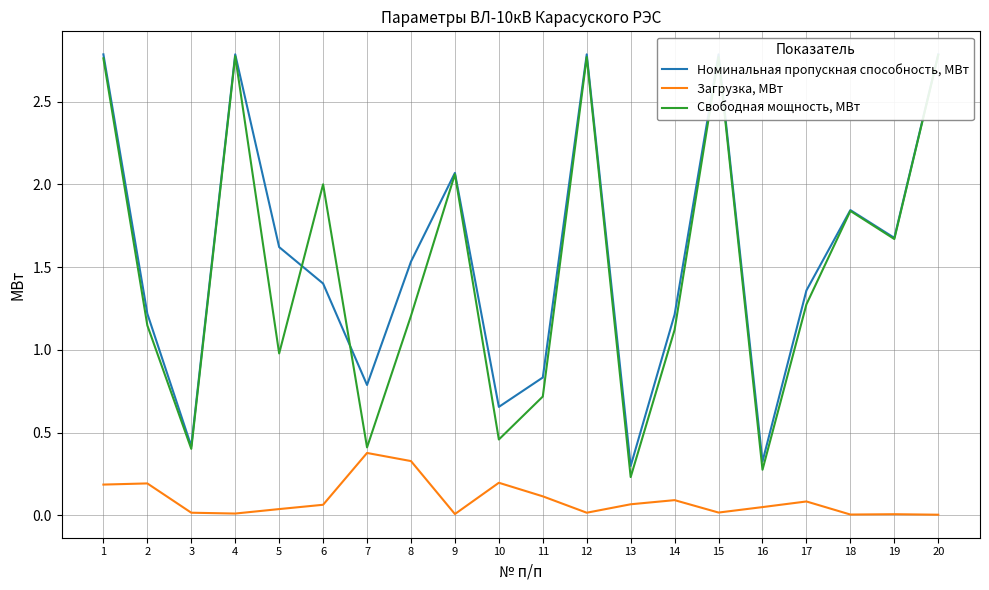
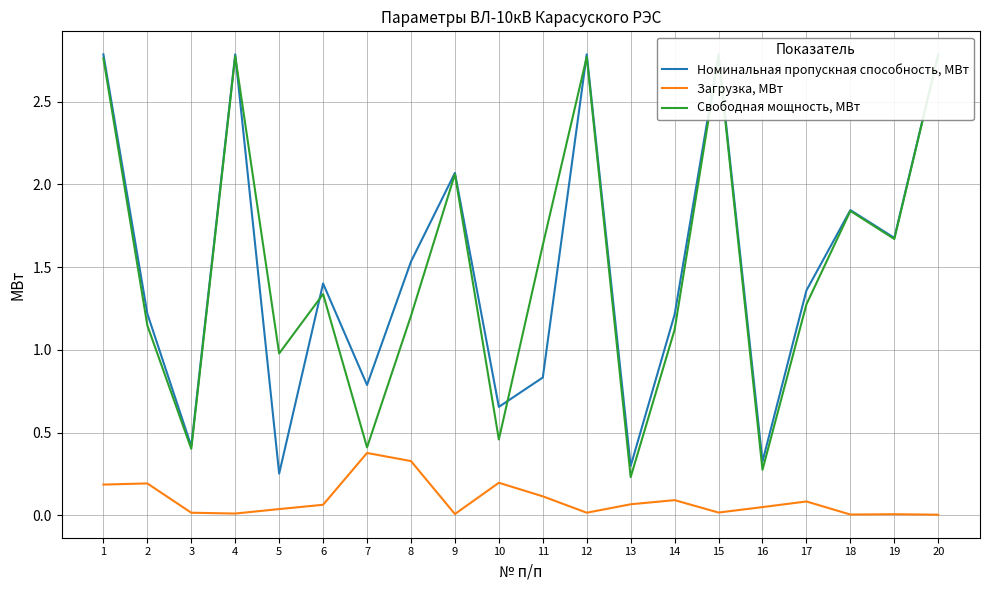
  {
    "Номинальная пропускная способность, МВт": {
      "1": 2.79,
      "2": 1.22,
      "3": 0.42,
-     "5": 1.62,
+     "5": 0.25,
      "6": 1.40,
      "7": 0.79,
      "8": 1.53,
      "10": 0.66,
      "11": 0.83,
      "12": 2.79,
      "13": 0.30,
      "14": 1.21,
      "16": 0.33,
      "17": 1.36
    },
    "Загрузка, МВт": {
      "1": 0.19,
      "2": 0.19,
      "3": 0.02,
      "4": 0.01,
      "5": 0.04,
      "6": 0.06,
      "7": 0.38,
      "8": 0.33,
      "9": 0.01,
      "10": 0.20,
      "11": 0.12,
      "12": 0.02,
      "13": 0.07,
      "14": 0.09,
      "15": 0.02,
      "16": 0.05,
      "17": 0.08,
      "18": 0.01,
      "19": 0.01,
      "20": 0.00
    },
    "Свободная мощность, МВт": {
      "1": 2.76,
      "2": 1.15,
      "3": 0.40,
      "5": 0.98,
-     "6": 2.00,
+     "6": 1.34,
      "7": 0.41,
      "8": 1.21,
      "10": 0.46,
-     "11": 0.72,
+     "11": 1.63,
      "12": 2.77,
      "13": 0.23,
      "14": 1.12,
      "16": 0.28,
      "17": 1.28
    }
  }
